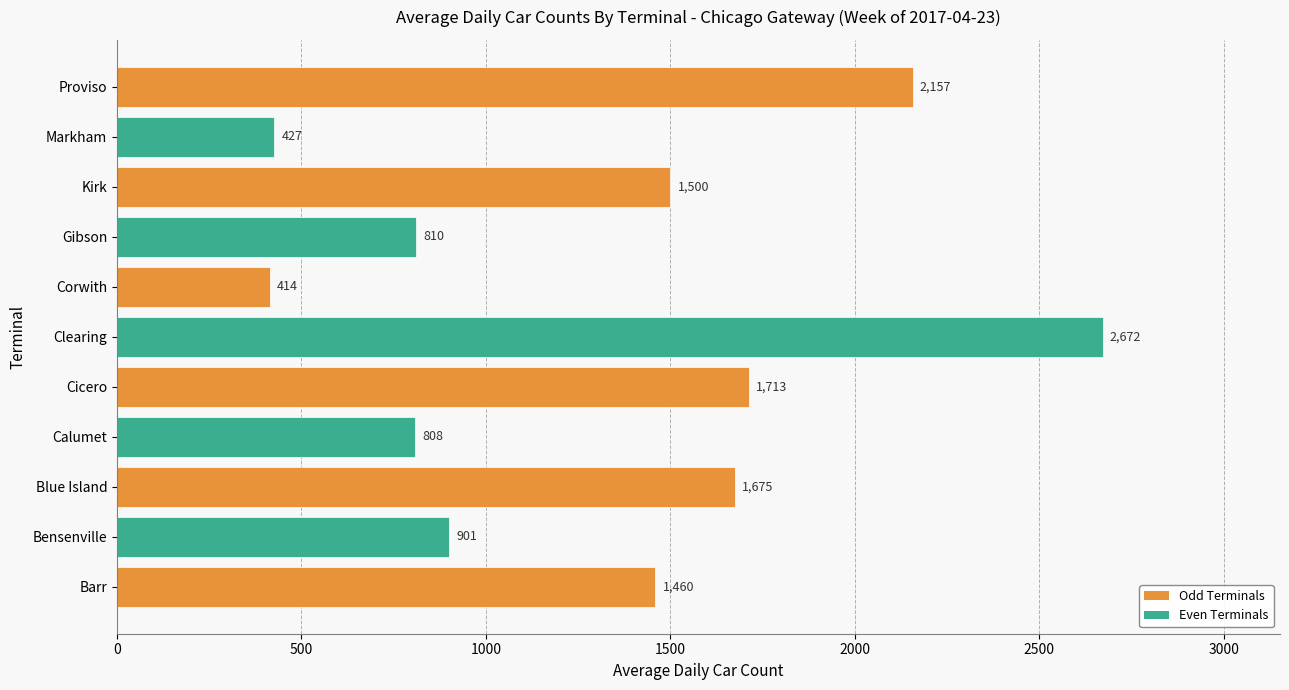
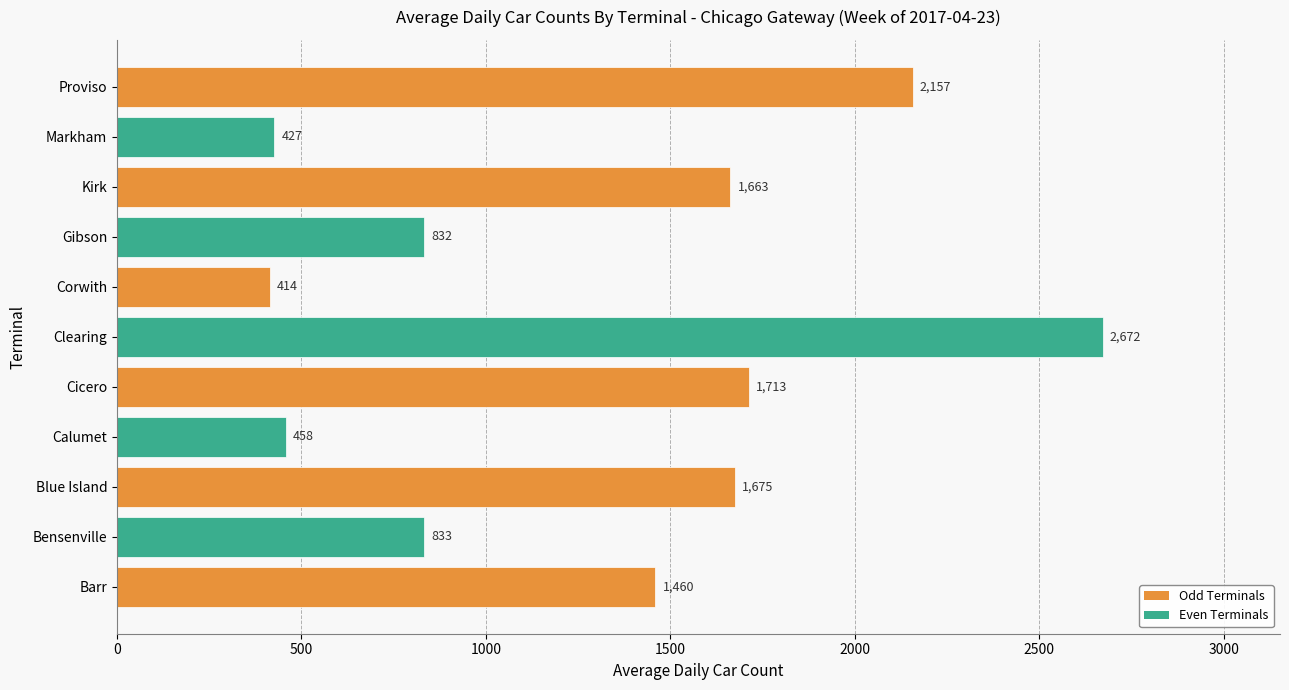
  {
    "Proviso": "2,157",
    "Markham": "427",
-   "Kirk": "1,500",
-   "Gibson": "810",
+   "Kirk": "1,663",
+   "Gibson": "832",
    "Corwith": "414",
    "Clearing": "2,672",
    "Cicero": "1,713",
-   "Calumet": "808",
+   "Calumet": "458",
    "Blue Island": "1,675",
-   "Bensenville": "901",
+   "Bensenville": "833",
    "Barr": "1,460"
  }
